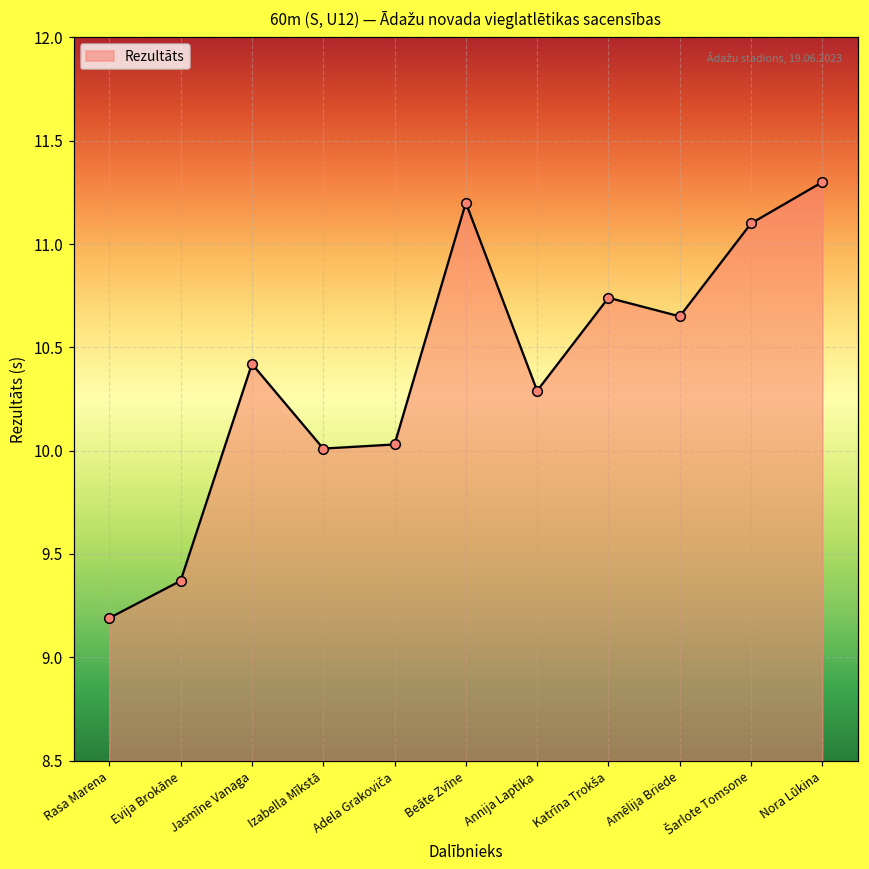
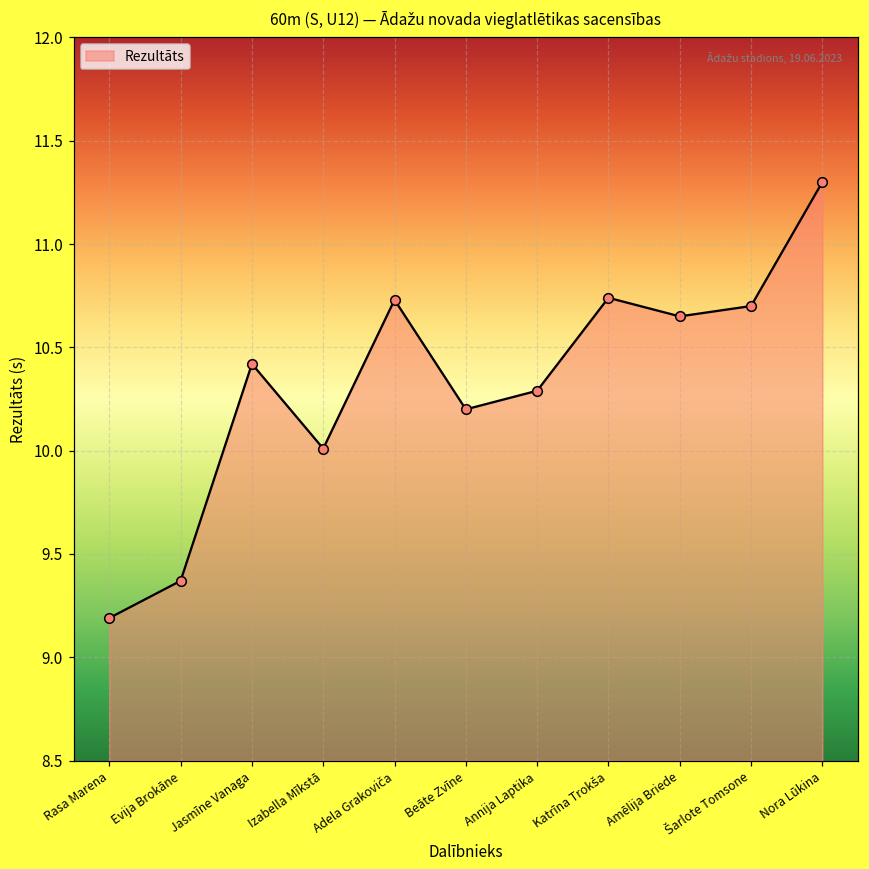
  {
    "Rasa Marena": 9.19,
    "Evija Brokāne": 9.37,
    "Jasmīne Vanaga": 10.42,
    "Izabella Mīkstā": 10.01,
-   "Adela Grakoviča": 10.03,
-   "Beāte Zvīne": 11.2,
+   "Adela Grakoviča": 10.73,
+   "Beāte Zvīne": 10.2,
    "Annija Laptika": 10.29,
    "Katrīna Trokša": 10.74,
    "Amēlija Briede": 10.65,
-   "Šarlote Tomsone": 11.1,
+   "Šarlote Tomsone": 10.7,
    "Nora Lūkina": 11.30
  }
